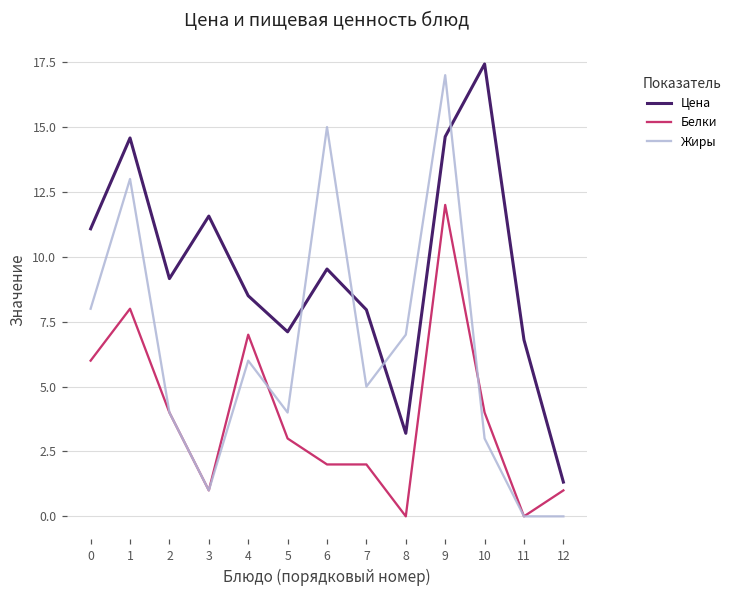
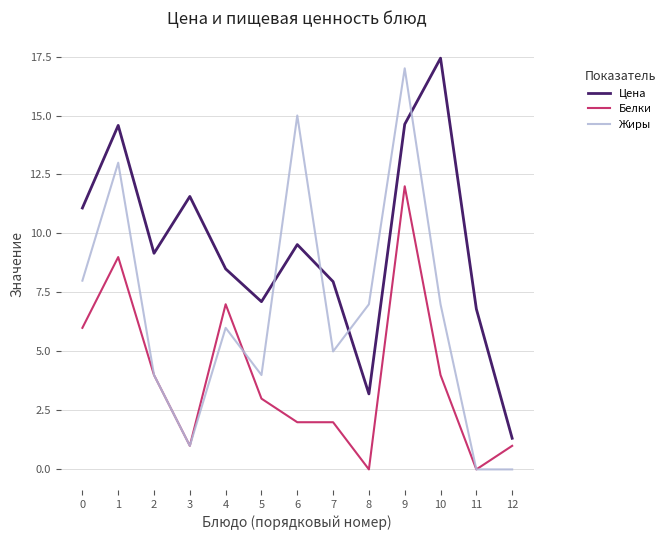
  {
    "Цена": {
      "0": 11,
      "1": 14.6,
      "2": 9.2,
      "3": 11.6,
      "4": 8.5,
      "5": 7.1,
      "6": 9.5,
      "7": 8,
      "8": 3.2,
      "9": 14.6,
      "10": 17.4,
      "11": 6.8,
      "12": 1.3
    },
    "Белки": {
      "0": 6,
-     "1": 8,
+     "1": 9,
      "4": 7,
      "5": 3,
      "6": 2,
      "7": 2,
      "8": 0,
      "9": 12,
      "10": 4,
      "12": 1
    },
    "Жиры": {
      "0": 8,
      "1": 13,
      "4": 6,
      "5": 4,
      "6": 15,
      "7": 5,
      "8": 7,
      "9": 17,
-     "10": 3,
+     "10": 7,
      "12": 0
    }
  }
